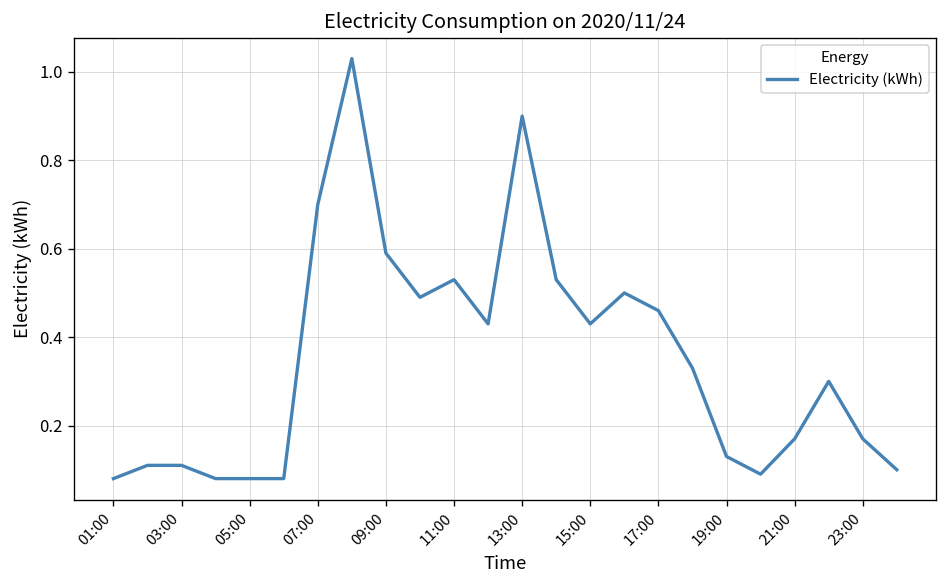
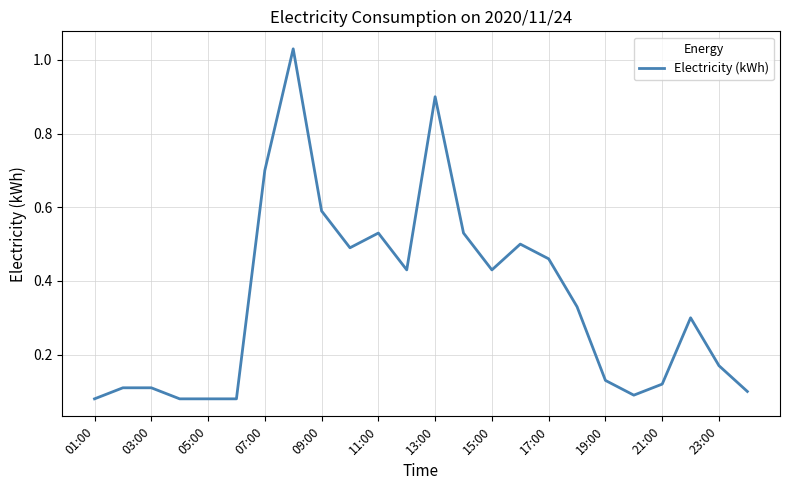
  {
    "01:00": 0.08,
    "03:00": 0.11,
    "05:00": 0.08,
    "07:00": 0.70,
    "09:00": 0.59,
    "11:00": 0.53,
    "13:00": 0.90,
    "15:00": 0.43,
    "17:00": 0.46,
    "19:00": 0.13,
-   "21:00": 0.17,
+   "21:00": 0.12,
    "23:00": 0.17
  }
